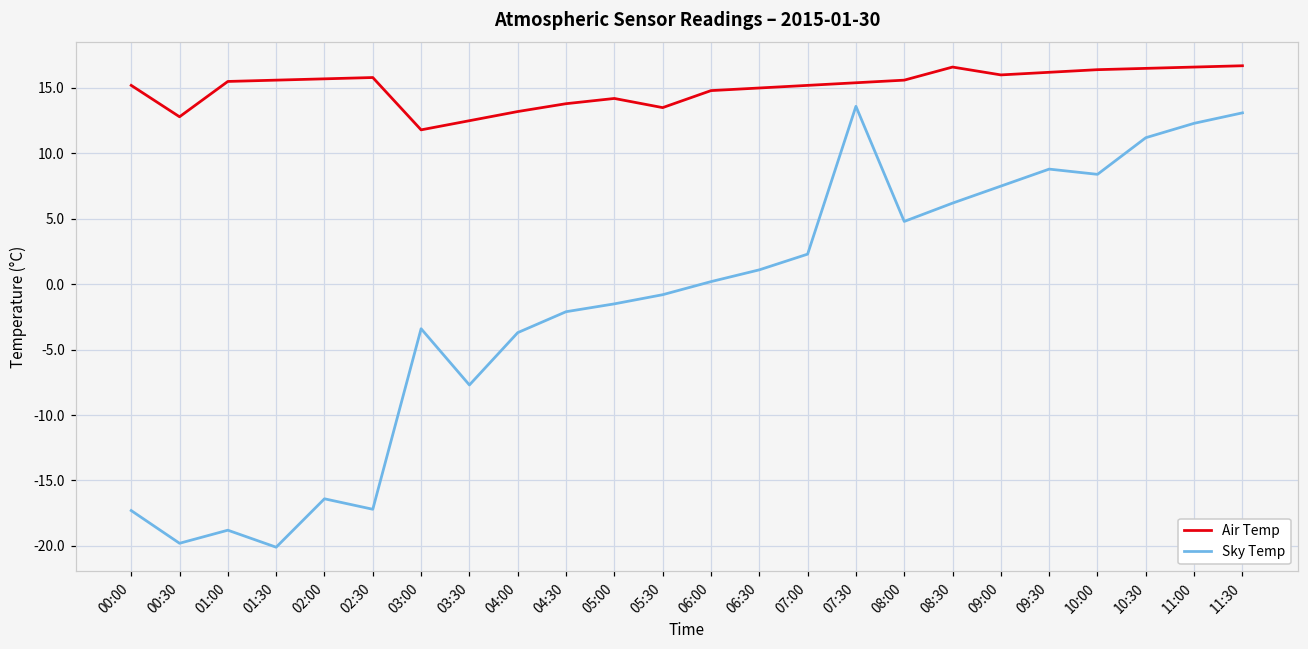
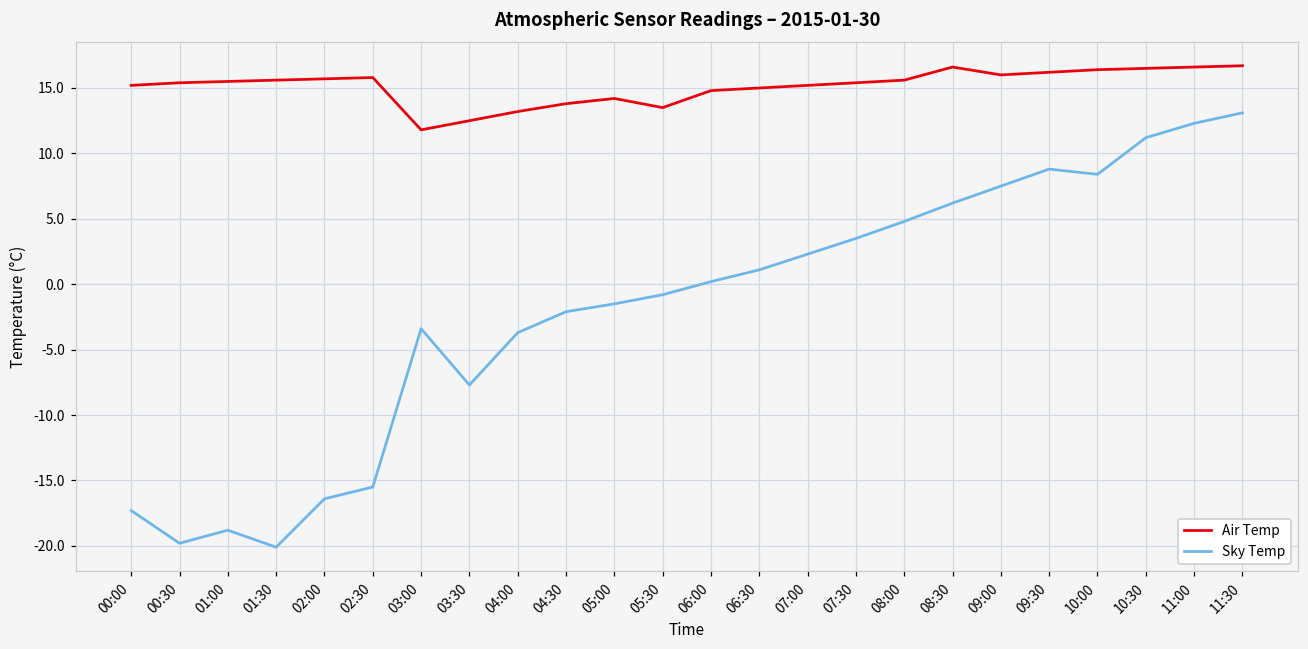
  {
    "Air Temp": {
      "00:00": 15.2,
-     "00:30": 12.8,
+     "00:30": 15.4,
      "01:00": 15.5,
      "01:30": 15.6,
      "02:00": 15.7,
      "02:30": 15.8,
      "03:00": 11.8,
      "03:30": 12.5,
      "04:00": 13.2,
      "04:30": 13.8,
      "05:00": 14.2,
      "05:30": 13.5,
      "06:00": 14.8,
      "06:30": 15.0,
      "07:00": 15.2,
      "07:30": 15.4,
      "08:00": 15.6,
      "08:30": 16.6,
      "09:00": 16.0,
      "09:30": 16.2,
      "10:00": 16.4,
      "10:30": 16.5,
      "11:00": 16.6,
      "11:30": 16.7
    },
    "Sky Temp": {
      "00:00": -17.3,
      "00:30": -19.8,
      "01:00": -18.8,
      "01:30": -20.1,
      "02:00": -16.4,
-     "02:30": -17.2,
+     "02:30": -15.5,
      "03:00": -3.4,
      "03:30": -7.7,
      "04:00": -3.7,
      "04:30": -2.1,
      "05:00": -1.5,
      "05:30": -0.8,
      "06:00": 0.2,
      "06:30": 1.1,
      "07:00": 2.3,
-     "07:30": 13.6,
+     "07:30": 3.5,
      "08:00": 4.8,
      "08:30": 6.2,
      "09:00": 7.5,
      "09:30": 8.8,
      "10:00": 8.4,
      "10:30": 11.2,
      "11:00": 12.3,
      "11:30": 13.1
    }
  }
